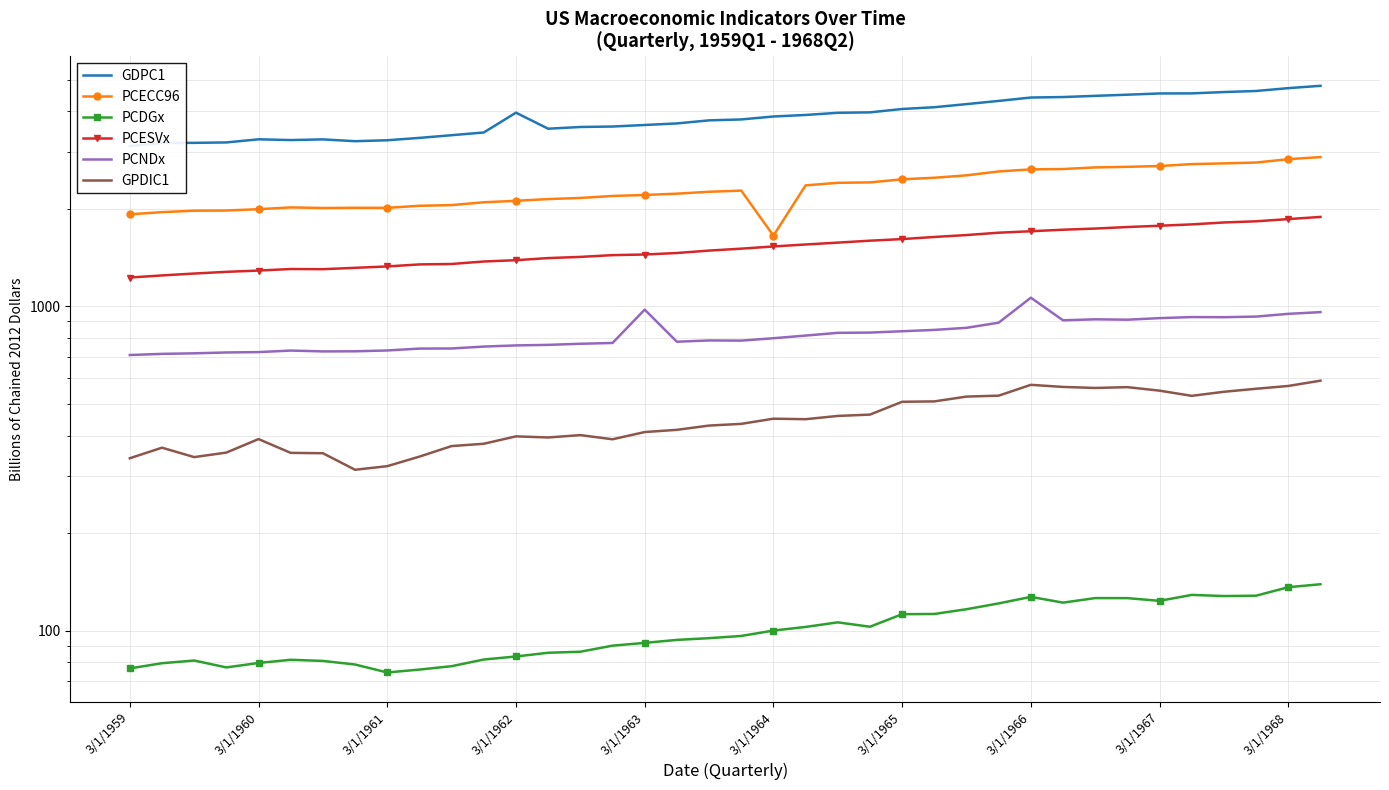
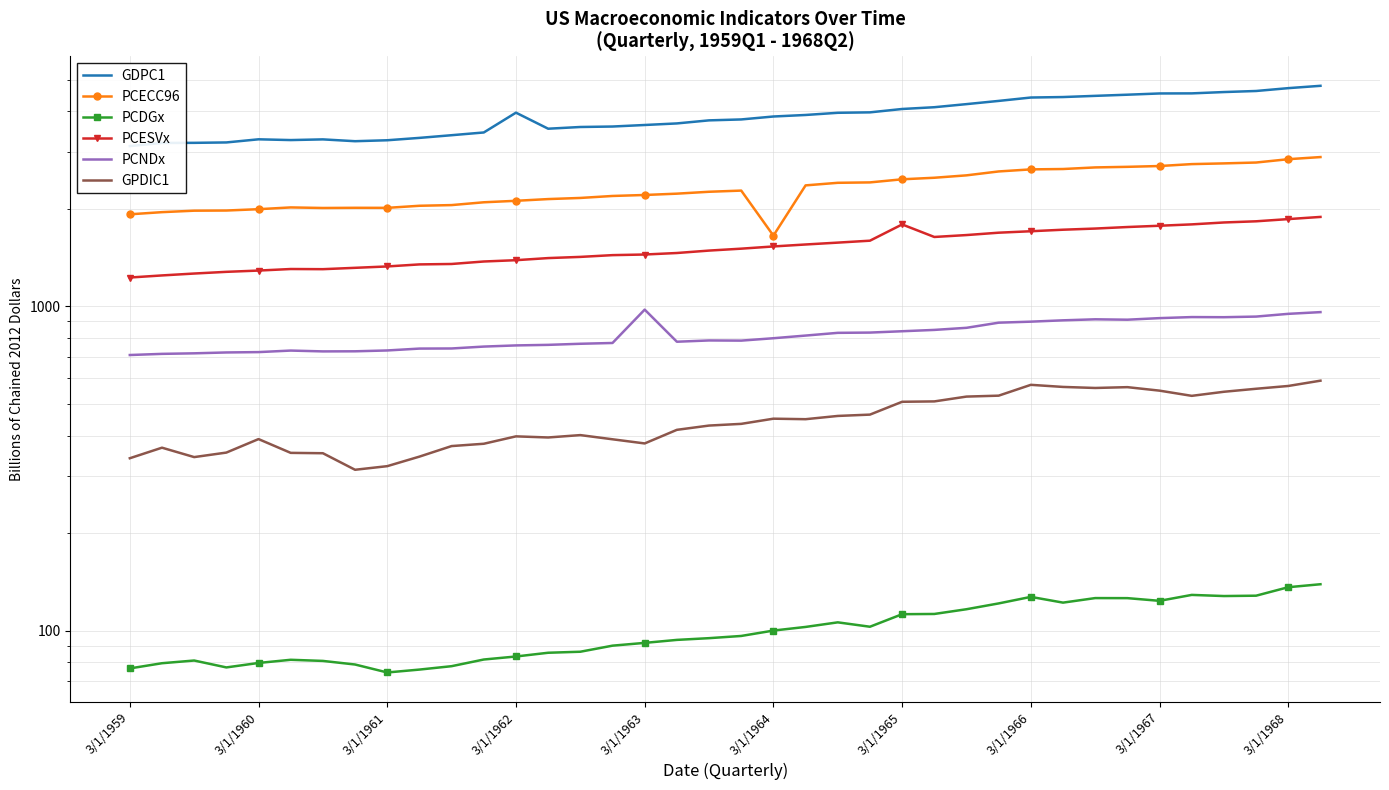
  {
    "GDPC1": {
      "3/1/1960": 3300,
      "3/1/1961": 3300,
      "3/1/1962": 4000,
      "3/1/1963": 3600,
      "3/1/1964": 3900,
      "3/1/1965": 4100,
      "3/1/1966": 4400,
      "3/1/1967": 4500,
      "3/1/1968": 4700
    },
    "PCECC96": {
      "3/1/1959": 1900,
      "3/1/1960": 2000,
      "3/1/1961": 2000,
      "3/1/1962": 2100,
      "3/1/1963": 2200,
      "3/1/1964": 1700,
      "3/1/1965": 2500,
      "3/1/1966": 2600,
      "3/1/1967": 2700,
      "3/1/1968": 2800
    },
    "PCDGx": {
      "3/1/1959": 77,
      "3/1/1960": 80,
      "3/1/1961": 74,
      "3/1/1962": 83,
      "3/1/1963": 92,
      "3/1/1964": 100,
      "3/1/1965": 113,
      "3/1/1966": 127,
      "3/1/1967": 124,
      "3/1/1968": 136
    },
    "PCESVx": {
      "3/1/1959": 1230,
      "3/1/1960": 1290,
      "3/1/1961": 1330,
      "3/1/1962": 1390,
      "3/1/1963": 1400,
      "3/1/1964": 1500,
-     "3/1/1965": 1600,
+     "3/1/1965": 1800,
      "3/1/1966": 1700,
      "3/1/1967": 1800,
      "3/1/1968": 1900
    },
    "PCNDx": {
      "3/1/1959": 710,
      "3/1/1960": 720,
      "3/1/1961": 730,
      "3/1/1962": 760,
      "3/1/1963": 980,
      "3/1/1964": 800,
      "3/1/1965": 840,
-     "3/1/1966": 1060,
+     "3/1/1966": 900,
      "3/1/1967": 920,
      "3/1/1968": 950
    },
    "GPDIC1": {
      "3/1/1959": 340,
      "3/1/1960": 390,
      "3/1/1961": 320,
      "3/1/1962": 400,
-     "3/1/1963": 410,
+     "3/1/1963": 380,
      "3/1/1964": 450,
      "3/1/1965": 510,
      "3/1/1966": 570,
      "3/1/1967": 550,
      "3/1/1968": 570
    }
  }
